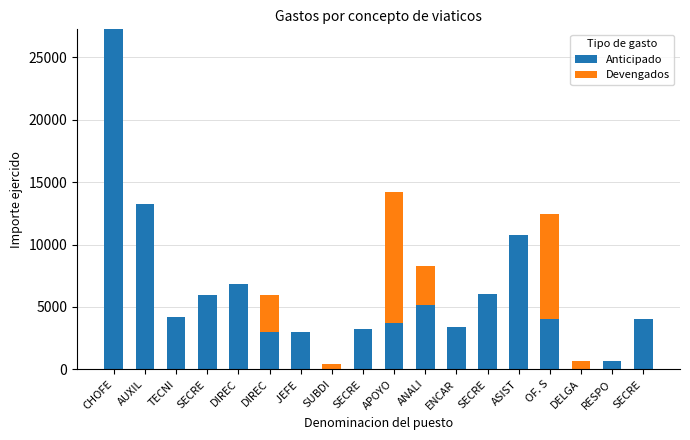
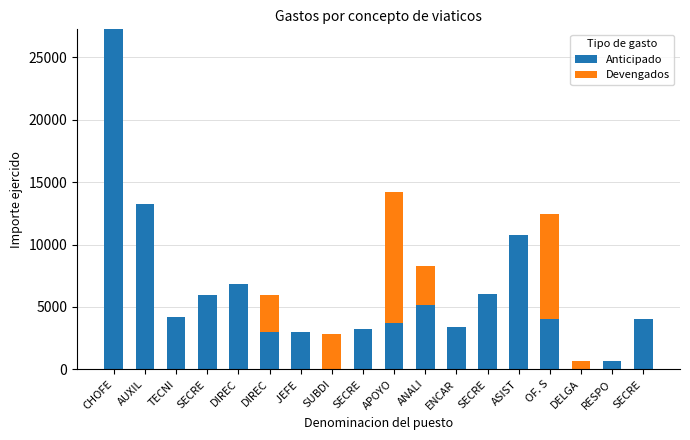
  {
    "Anticipado": {
      "CHOFE": 27300,
      "AUXIL": 13200,
      "TECNI": 4200,
      "JEFE": 3000,
      "SUBDI": 0,
      "APOYO": 3700,
      "ANALI": 5200,
      "ENCAR": 3400,
      "ASIST": 10800,
      "OF. S": 4000,
      "DELGA": 0,
      "RESPO": 700
    },
    "Devengados": {
      "CHOFE": 0,
      "AUXIL": 0,
      "TECNI": 0,
      "JEFE": 0,
-     "SUBDI": 400,
+     "SUBDI": 2800,
      "APOYO": 10500,
      "ANALI": 3100,
      "ENCAR": 0,
      "ASIST": 0,
      "OF. S": 8500,
      "DELGA": 700,
      "RESPO": 0
    }
  }
